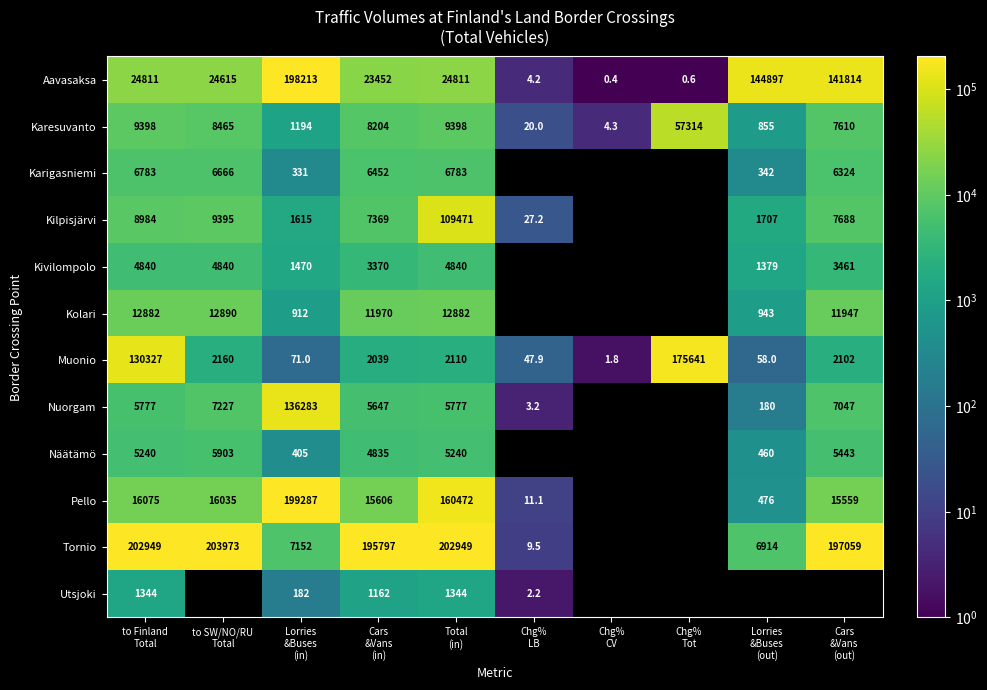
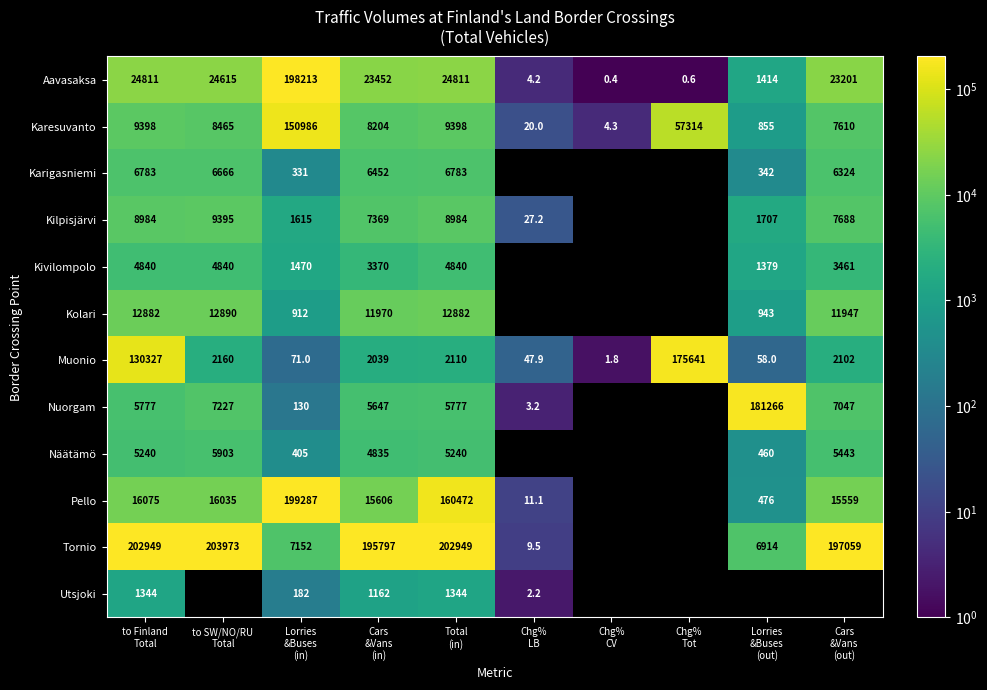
  {
    "Aavasaksa": {
      "to Finland Total": 24811,
      "to SW/NO/RU Total": 24615,
      "Lorries &Buses (in)": 198213,
      "Cars &Vans (in)": 23452,
      "Total (in)": 24811,
      "Chg% LB": 4.2,
      "Chg% CV": 0.4,
      "Chg% Tot": 0.6,
-     "Lorries &Buses (out)": 144897,
-     "Cars &Vans (out)": 141814
+     "Lorries &Buses (out)": 1414,
+     "Cars &Vans (out)": 23201
    },
    "Karesuvanto": {
      "to Finland Total": 9398,
      "to SW/NO/RU Total": 8465,
-     "Lorries &Buses (in)": 1194,
+     "Lorries &Buses (in)": 150986,
      "Cars &Vans (in)": 8204,
      "Total (in)": 9398,
      "Chg% LB": 20.0,
      "Chg% CV": 4.3,
      "Chg% Tot": 57314,
      "Lorries &Buses (out)": 855,
      "Cars &Vans (out)": 7610
    },
    "Karigasniemi": {
      "to Finland Total": 6783,
      "to SW/NO/RU Total": 6666,
      "Lorries &Buses (in)": 331,
      "Cars &Vans (in)": 6452,
      "Total (in)": 6783,
      "Lorries &Buses (out)": 342,
      "Cars &Vans (out)": 6324
    },
    "Kilpisjärvi": {
      "to Finland Total": 8984,
      "to SW/NO/RU Total": 9395,
      "Lorries &Buses (in)": 1615,
      "Cars &Vans (in)": 7369,
-     "Total (in)": 109471,
+     "Total (in)": 8984,
      "Chg% LB": 27.2,
      "Lorries &Buses (out)": 1707,
      "Cars &Vans (out)": 7688
    },
    "Kivilompolo": {
      "to Finland Total": 4840,
      "to SW/NO/RU Total": 4840,
      "Lorries &Buses (in)": 1470,
      "Cars &Vans (in)": 3370,
      "Total (in)": 4840,
      "Lorries &Buses (out)": 1379,
      "Cars &Vans (out)": 3461
    },
    "Kolari": {
      "to Finland Total": 12882,
      "to SW/NO/RU Total": 12890,
      "Lorries &Buses (in)": 912,
      "Cars &Vans (in)": 11970,
      "Total (in)": 12882,
      "Lorries &Buses (out)": 943,
      "Cars &Vans (out)": 11947
    },
    "Muonio": {
      "to Finland Total": 130327,
      "to SW/NO/RU Total": 2160,
      "Lorries &Buses (in)": 71.0,
      "Cars &Vans (in)": 2039,
      "Total (in)": 2110,
      "Chg% LB": 47.9,
      "Chg% CV": 1.8,
      "Chg% Tot": 175641,
      "Lorries &Buses (out)": 58.0,
      "Cars &Vans (out)": 2102
    },
    "Nuorgam": {
      "to Finland Total": 5777,
      "to SW/NO/RU Total": 7227,
-     "Lorries &Buses (in)": 136283,
+     "Lorries &Buses (in)": 130,
      "Cars &Vans (in)": 5647,
      "Total (in)": 5777,
      "Chg% LB": 3.2,
-     "Lorries &Buses (out)": 180,
+     "Lorries &Buses (out)": 181266,
      "Cars &Vans (out)": 7047
    },
    "Näätämö": {
      "to Finland Total": 5240,
      "to SW/NO/RU Total": 5903,
      "Lorries &Buses (in)": 405,
      "Cars &Vans (in)": 4835,
      "Total (in)": 5240,
      "Lorries &Buses (out)": 460,
      "Cars &Vans (out)": 5443
    },
    "Pello": {
      "to Finland Total": 16075,
      "to SW/NO/RU Total": 16035,
      "Lorries &Buses (in)": 199287,
      "Cars &Vans (in)": 15606,
      "Total (in)": 160472,
      "Chg% LB": 11.1,
      "Lorries &Buses (out)": 476,
      "Cars &Vans (out)": 15559
    },
    "Tornio": {
      "to Finland Total": 202949,
      "to SW/NO/RU Total": 203973,
      "Lorries &Buses (in)": 7152,
      "Cars &Vans (in)": 195797,
      "Total (in)": 202949,
      "Chg% LB": 9.5,
      "Lorries &Buses (out)": 6914,
      "Cars &Vans (out)": 197059
    },
    "Utsjoki": {
      "to Finland Total": 1344,
      "Lorries &Buses (in)": 182,
      "Cars &Vans (in)": 1162,
      "Total (in)": 1344,
      "Chg% LB": 2.2
    }
  }
